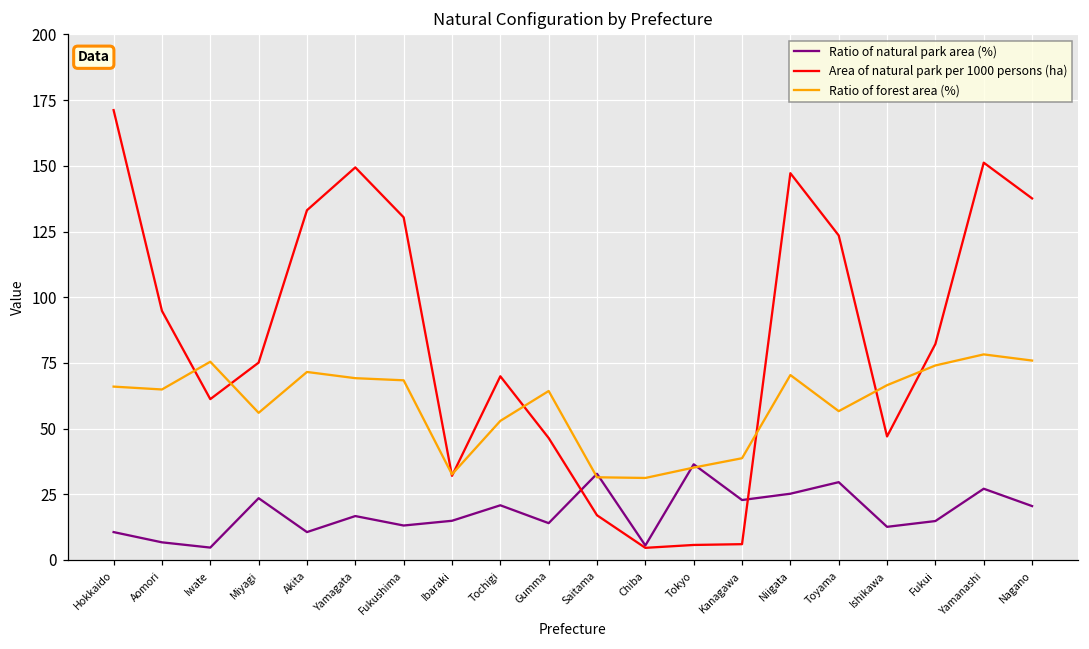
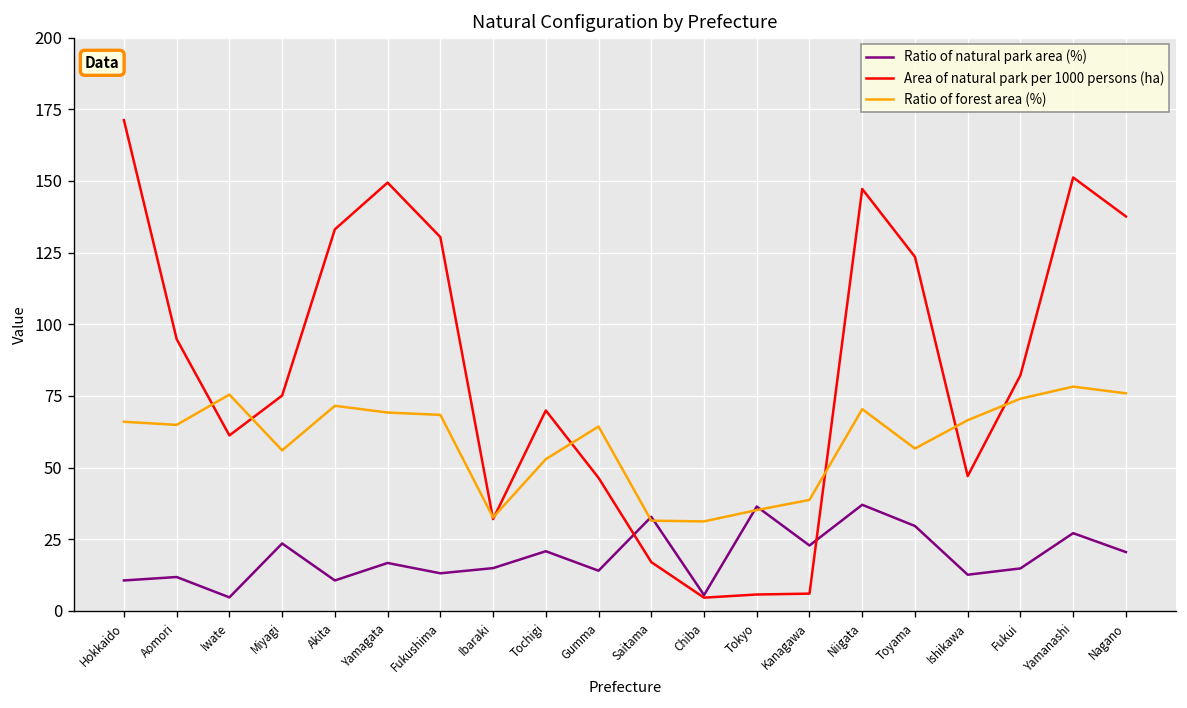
  {
    "Ratio of natural park area (%)": {
      "Hokkaido": 11,
-     "Aomori": 7,
+     "Aomori": 12,
      "Iwate": 5,
      "Miyagi": 24,
      "Akita": 11,
      "Yamagata": 17,
      "Fukushima": 13,
      "Ibaraki": 15,
      "Tochigi": 21,
      "Gumma": 14,
      "Saitama": 33,
      "Tokyo": 36,
      "Kanagawa": 23,
-     "Niigata": 25,
+     "Niigata": 37,
      "Toyama": 30,
      "Ishikawa": 13,
      "Fukui": 15,
      "Yamanashi": 27,
      "Nagano": 21
    },
    "Area of natural park per 1000 persons (ha)": {
      "Hokkaido": 171,
      "Aomori": 95,
      "Iwate": 61,
      "Miyagi": 75,
      "Akita": 133,
      "Yamagata": 149,
      "Fukushima": 130,
      "Tochigi": 70,
      "Gumma": 46,
      "Saitama": 17,
      "Tokyo": 6,
      "Kanagawa": 6,
      "Niigata": 147,
      "Toyama": 124,
      "Ishikawa": 47,
      "Fukui": 82,
      "Yamanashi": 151,
      "Nagano": 138
    },
    "Ratio of forest area (%)": {
      "Hokkaido": 66,
      "Aomori": 65,
      "Iwate": 75,
      "Miyagi": 56,
      "Akita": 72,
      "Yamagata": 69,
      "Fukushima": 68,
      "Tochigi": 53,
      "Gumma": 64,
      "Saitama": 31,
      "Chiba": 31,
      "Tokyo": 35,
      "Kanagawa": 39,
      "Niigata": 70,
      "Toyama": 57,
      "Ishikawa": 67,
      "Fukui": 74,
      "Yamanashi": 78,
      "Nagano": 76
    }
  }
